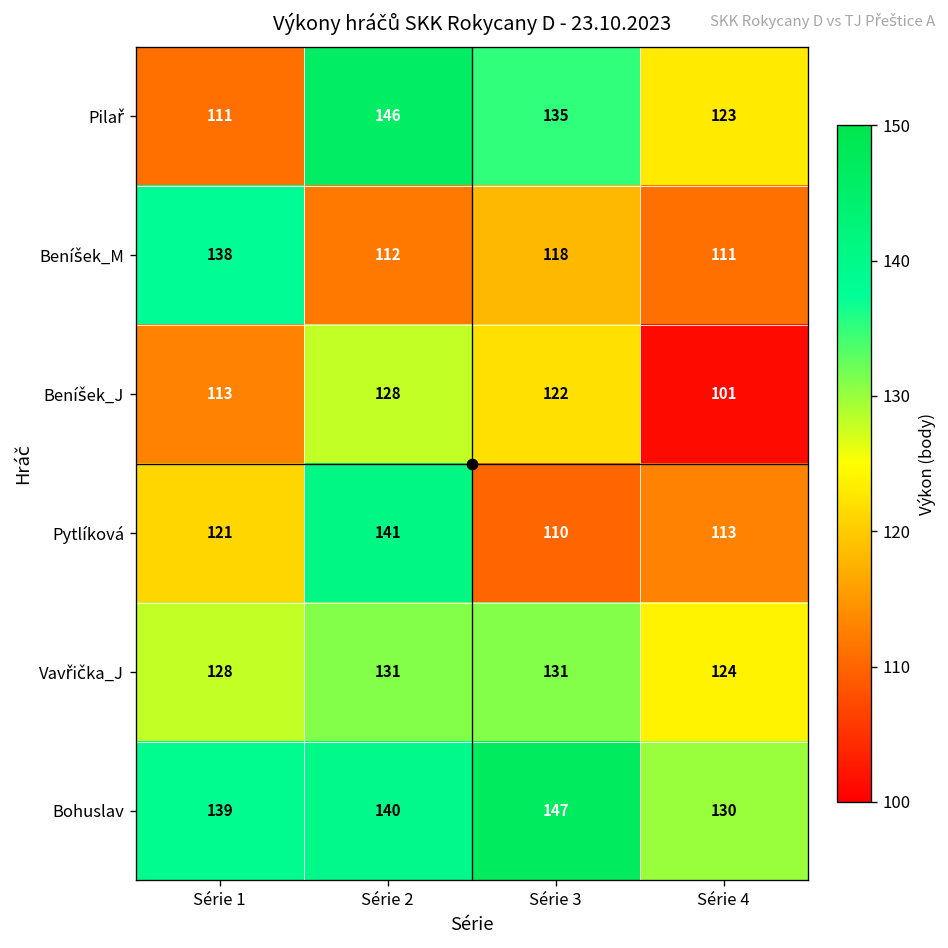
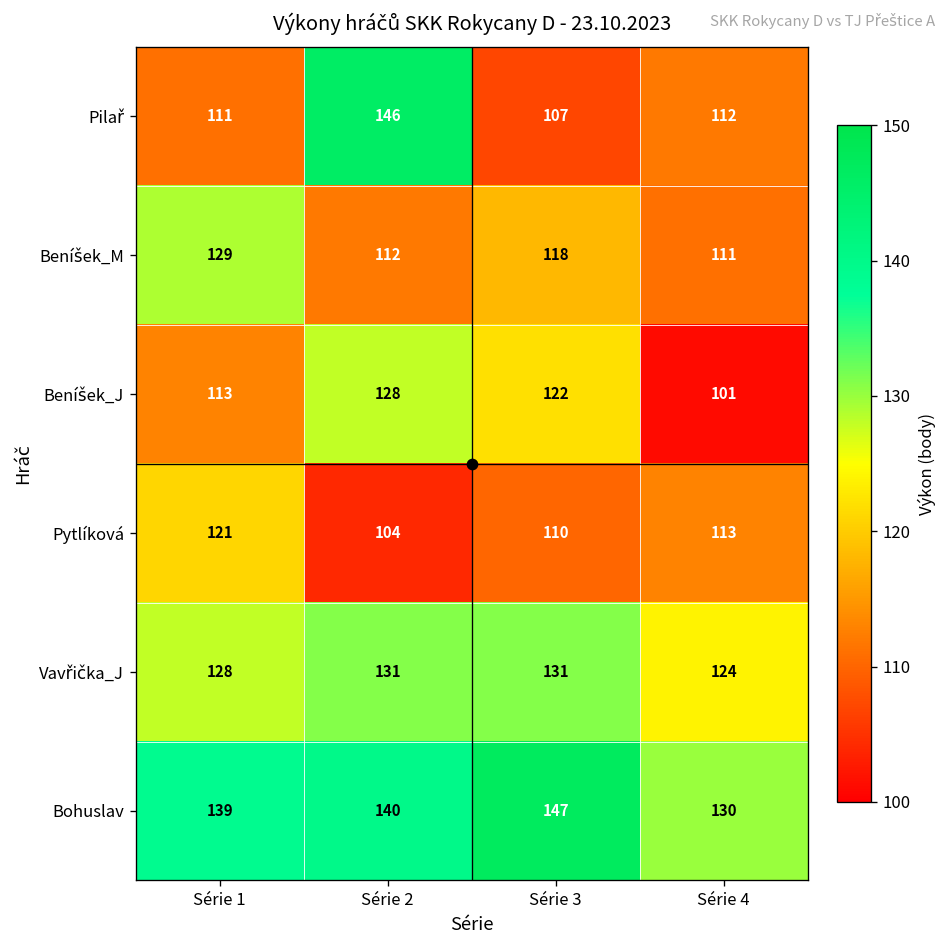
  {
    "Pilař": {
      "Série 1": 111,
      "Série 2": 146,
-     "Série 3": 135,
-     "Série 4": 123
+     "Série 3": 107,
+     "Série 4": 112
    },
    "Beníšek_M": {
-     "Série 1": 138,
+     "Série 1": 129,
      "Série 2": 112,
      "Série 3": 118,
      "Série 4": 111
    },
    "Beníšek_J": {
      "Série 1": 113,
      "Série 2": 128,
      "Série 3": 122,
      "Série 4": 101
    },
    "Pytlíková": {
      "Série 1": 121,
-     "Série 2": 141,
+     "Série 2": 104,
      "Série 3": 110,
      "Série 4": 113
    },
    "Vavřička_J": {
      "Série 1": 128,
      "Série 2": 131,
      "Série 3": 131,
      "Série 4": 124
    },
    "Bohuslav": {
      "Série 1": 139,
      "Série 2": 140,
      "Série 3": 147,
      "Série 4": 130
    }
  }
